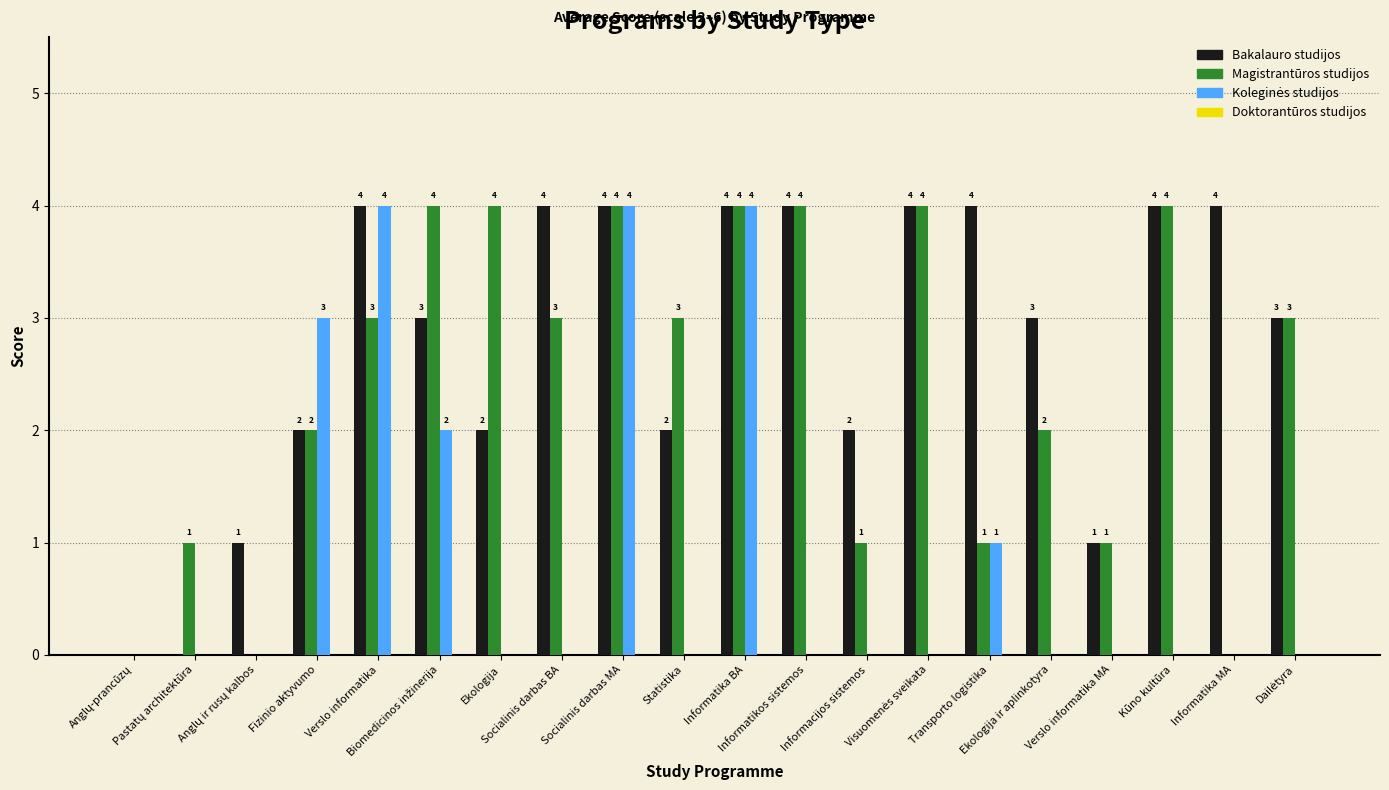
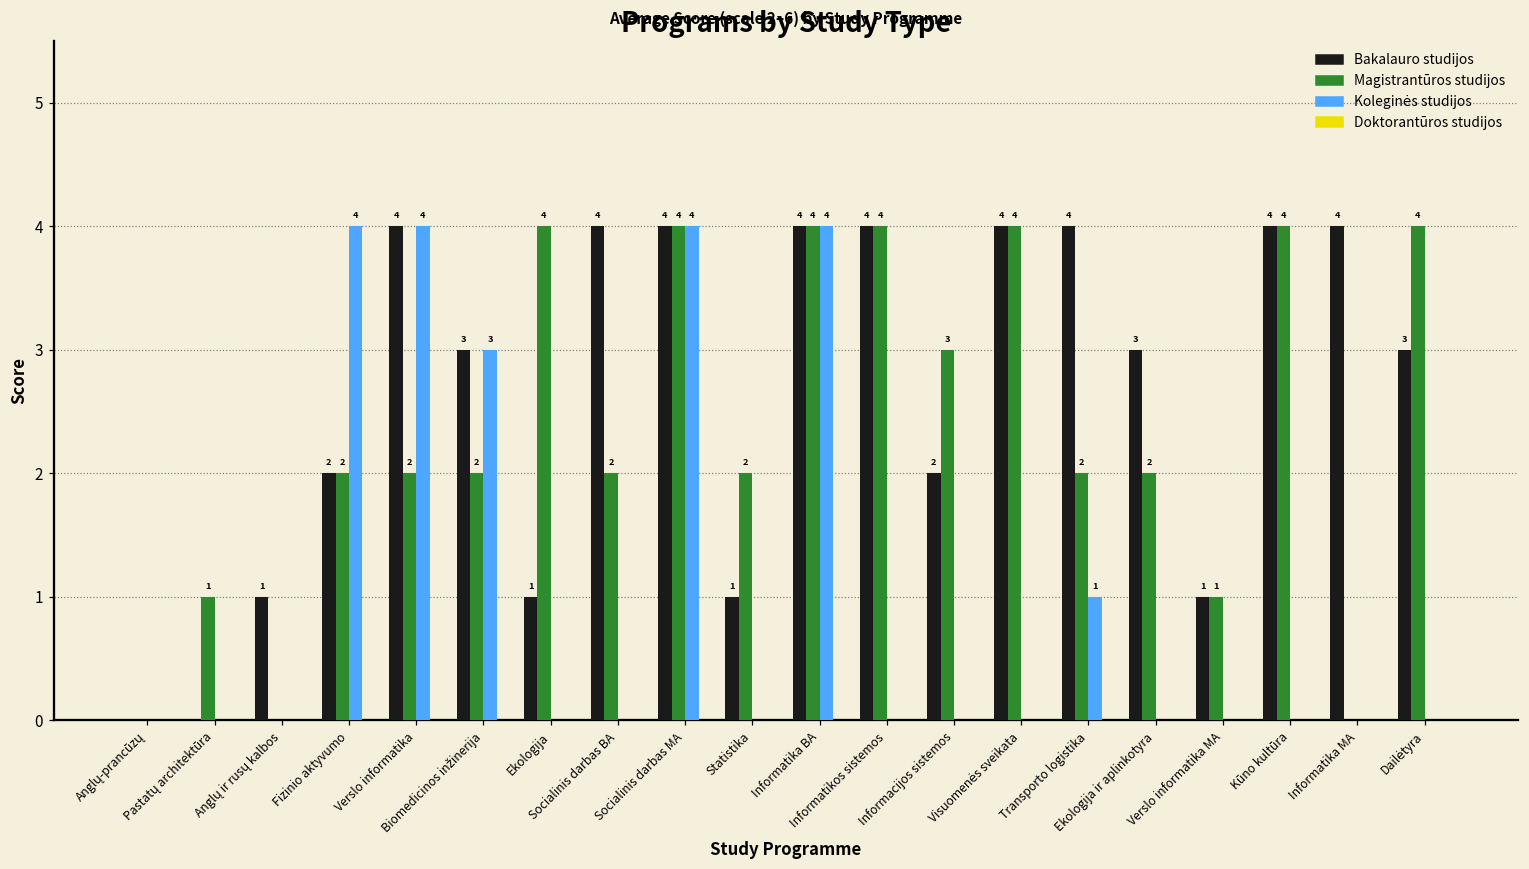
  {
    "Bakalauro studijos": {
      "Anglų ir rusų kalbos": 1,
      "Fizinio aktyvumo": 2,
      "Verslo informatika": 4,
      "Biomedicinos inžinerija": 3,
-     "Ekologija": 2,
+     "Ekologija": 1,
      "Socialinis darbas BA": 4,
      "Socialinis darbas MA": 4,
-     "Statistika": 2,
+     "Statistika": 1,
      "Informatika BA": 4,
      "Informatikos sistemos": 4,
      "Informacijos sistemos": 2,
      "Visuomenės sveikata": 4,
      "Transporto logistika": 4,
      "Ekologija ir aplinkotyra": 3,
      "Verslo informatika MA": 1,
      "Kūno kultūra": 4,
      "Informatika MA": 4,
      "Dailėtyra": 3
    },
    "Magistrantūros studijos": {
      "Pastatų architektūra": 1,
      "Fizinio aktyvumo": 2,
-     "Verslo informatika": 3,
-     "Biomedicinos inžinerija": 4,
+     "Verslo informatika": 2,
+     "Biomedicinos inžinerija": 2,
      "Ekologija": 4,
-     "Socialinis darbas BA": 3,
+     "Socialinis darbas BA": 2,
      "Socialinis darbas MA": 4,
-     "Statistika": 3,
+     "Statistika": 2,
      "Informatika BA": 4,
      "Informatikos sistemos": 4,
-     "Informacijos sistemos": 1,
+     "Informacijos sistemos": 3,
      "Visuomenės sveikata": 4,
-     "Transporto logistika": 1,
+     "Transporto logistika": 2,
      "Ekologija ir aplinkotyra": 2,
      "Verslo informatika MA": 1,
      "Kūno kultūra": 4,
-     "Dailėtyra": 3
+     "Dailėtyra": 4
    },
    "Koleginės studijos": {
-     "Fizinio aktyvumo": 3,
+     "Fizinio aktyvumo": 4,
      "Verslo informatika": 4,
-     "Biomedicinos inžinerija": 2,
+     "Biomedicinos inžinerija": 3,
      "Socialinis darbas MA": 4,
      "Informatika BA": 4,
      "Transporto logistika": 1
    },
    "Doktorantūros studijos": {
      "Anglų-prancūzų": 0.00,
      "Pastatų architektūra": 0.00,
      "Anglų ir rusų kalbos": 0.00,
      "Fizinio aktyvumo": 0.00,
      "Verslo informatika": 0.00,
      "Biomedicinos inžinerija": 0.00,
      "Ekologija": 0.00,
      "Socialinis darbas BA": 0.00,
      "Socialinis darbas MA": 0.00,
      "Statistika": 0.00,
      "Informatika BA": 0.00,
      "Informatikos sistemos": 0.00,
      "Informacijos sistemos": 0.00,
      "Visuomenės sveikata": 0.00,
      "Transporto logistika": 0.00,
      "Ekologija ir aplinkotyra": 0.00,
      "Verslo informatika MA": 0.00,
      "Kūno kultūra": 0.00,
      "Informatika MA": 0.00,
      "Dailėtyra": 0.00
    }
  }
